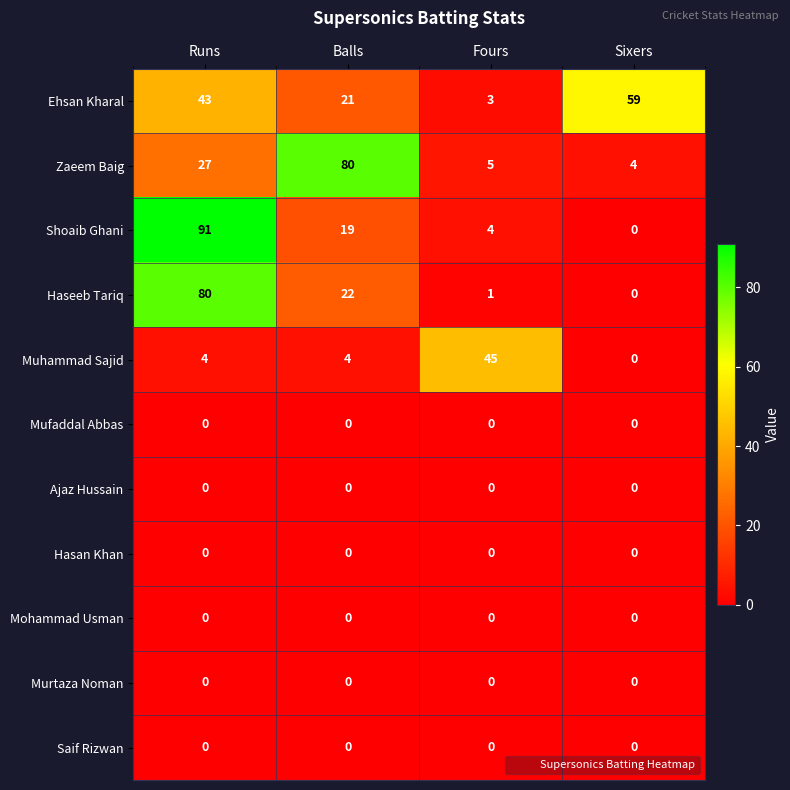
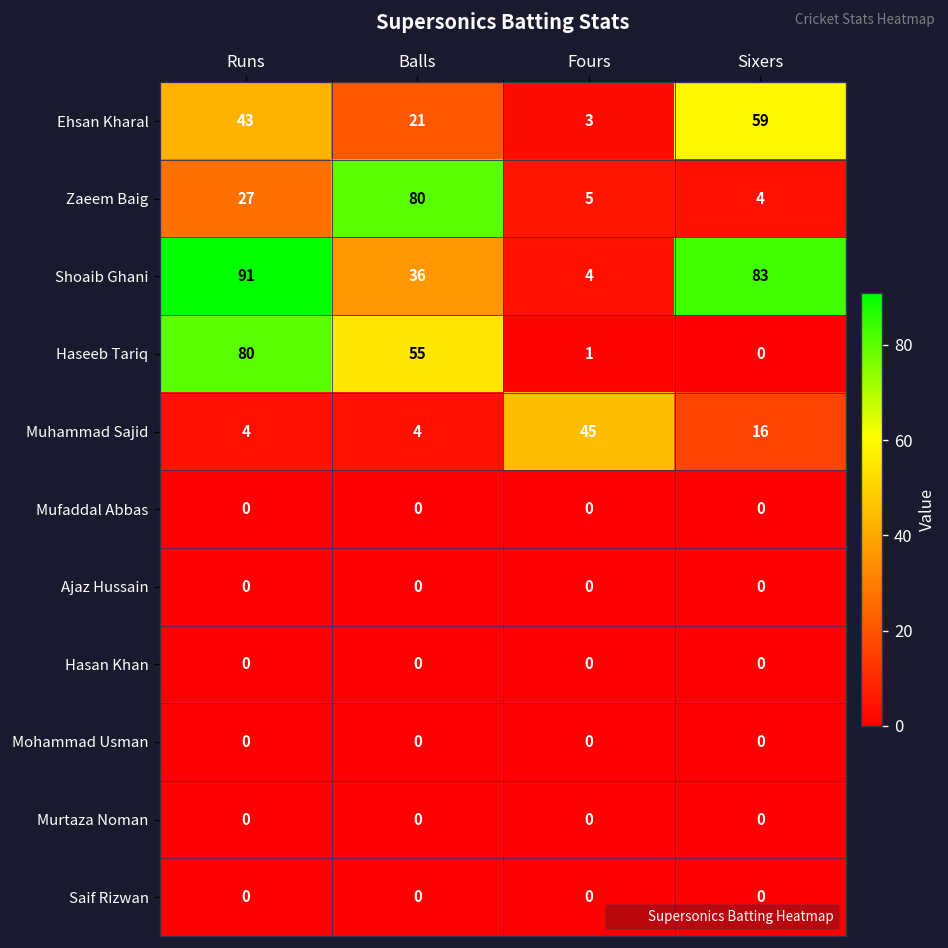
  {
    "Ehsan Kharal": {
      "Runs": 43,
      "Balls": 21,
      "Fours": 3,
      "Sixers": 59
    },
    "Zaeem Baig": {
      "Runs": 27,
      "Balls": 80,
      "Fours": 5,
      "Sixers": 4
    },
    "Shoaib Ghani": {
      "Runs": 91,
-     "Balls": 19,
+     "Balls": 36,
      "Fours": 4,
-     "Sixers": 0
+     "Sixers": 83
    },
    "Haseeb Tariq": {
      "Runs": 80,
-     "Balls": 22,
+     "Balls": 55,
      "Fours": 1,
      "Sixers": 0
    },
    "Muhammad Sajid": {
      "Runs": 4,
      "Balls": 4,
      "Fours": 45,
-     "Sixers": 0
+     "Sixers": 16
    },
    "Mufaddal Abbas": {
      "Runs": 0,
      "Balls": 0,
      "Fours": 0,
      "Sixers": 0
    },
    "Ajaz Hussain": {
      "Runs": 0,
      "Balls": 0,
      "Fours": 0,
      "Sixers": 0
    },
    "Hasan Khan": {
      "Runs": 0,
      "Balls": 0,
      "Fours": 0,
      "Sixers": 0
    },
    "Mohammad Usman": {
      "Runs": 0,
      "Balls": 0,
      "Fours": 0,
      "Sixers": 0
    },
    "Murtaza Noman": {
      "Runs": 0,
      "Balls": 0,
      "Fours": 0,
      "Sixers": 0
    },
    "Saif Rizwan": {
      "Runs": 0,
      "Balls": 0,
      "Fours": 0,
      "Sixers": 0
    }
  }
